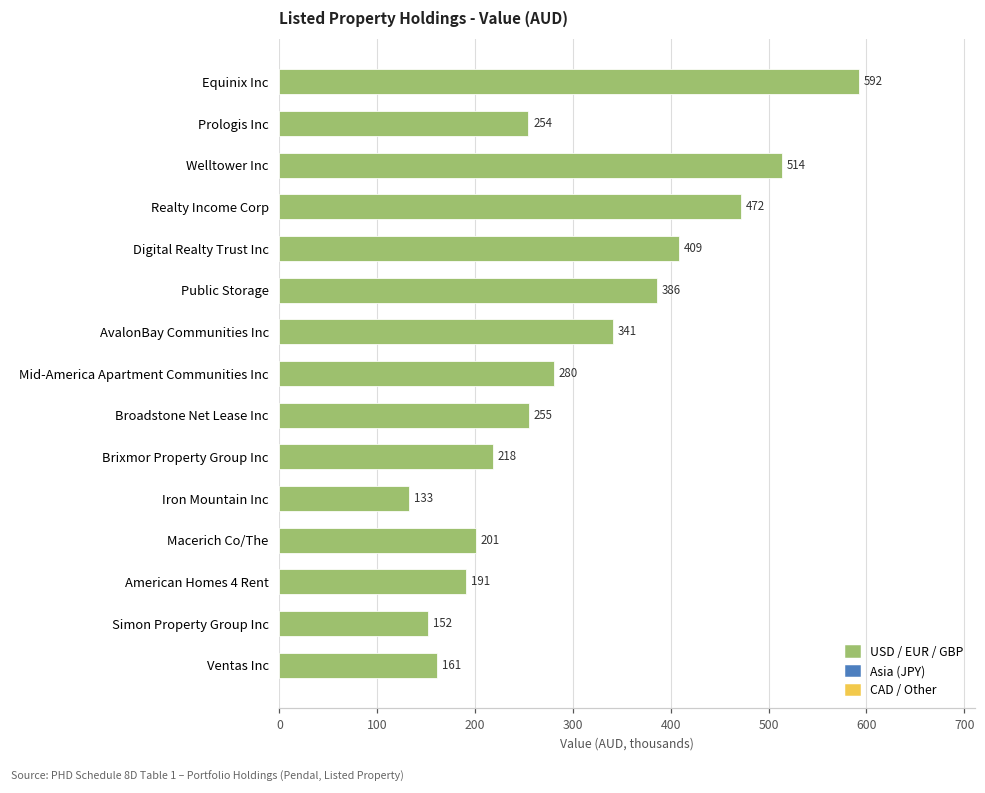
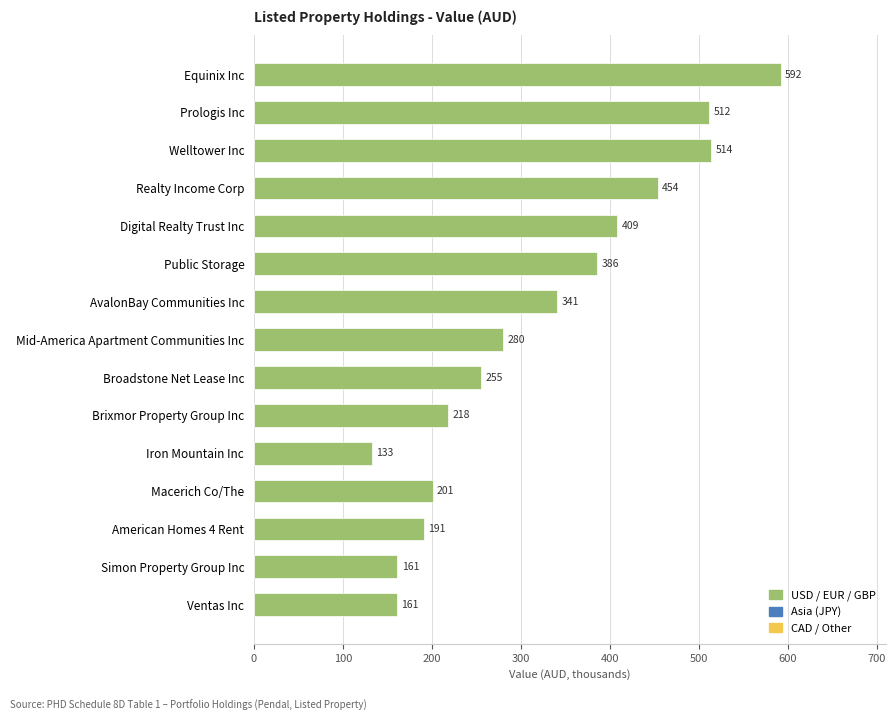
  {
    "Equinix Inc": 592,
-   "Prologis Inc": 254,
+   "Prologis Inc": 512,
    "Welltower Inc": 514,
-   "Realty Income Corp": 472,
+   "Realty Income Corp": 454,
    "Digital Realty Trust Inc": 409,
    "Public Storage": 386,
    "AvalonBay Communities Inc": 341,
    "Mid-America Apartment Communities Inc": 280,
    "Broadstone Net Lease Inc": 255,
    "Brixmor Property Group Inc": 218,
    "Iron Mountain Inc": 133,
    "Macerich Co/The": 201,
    "American Homes 4 Rent": 191,
-   "Simon Property Group Inc": 152,
+   "Simon Property Group Inc": 161,
    "Ventas Inc": 161
  }
